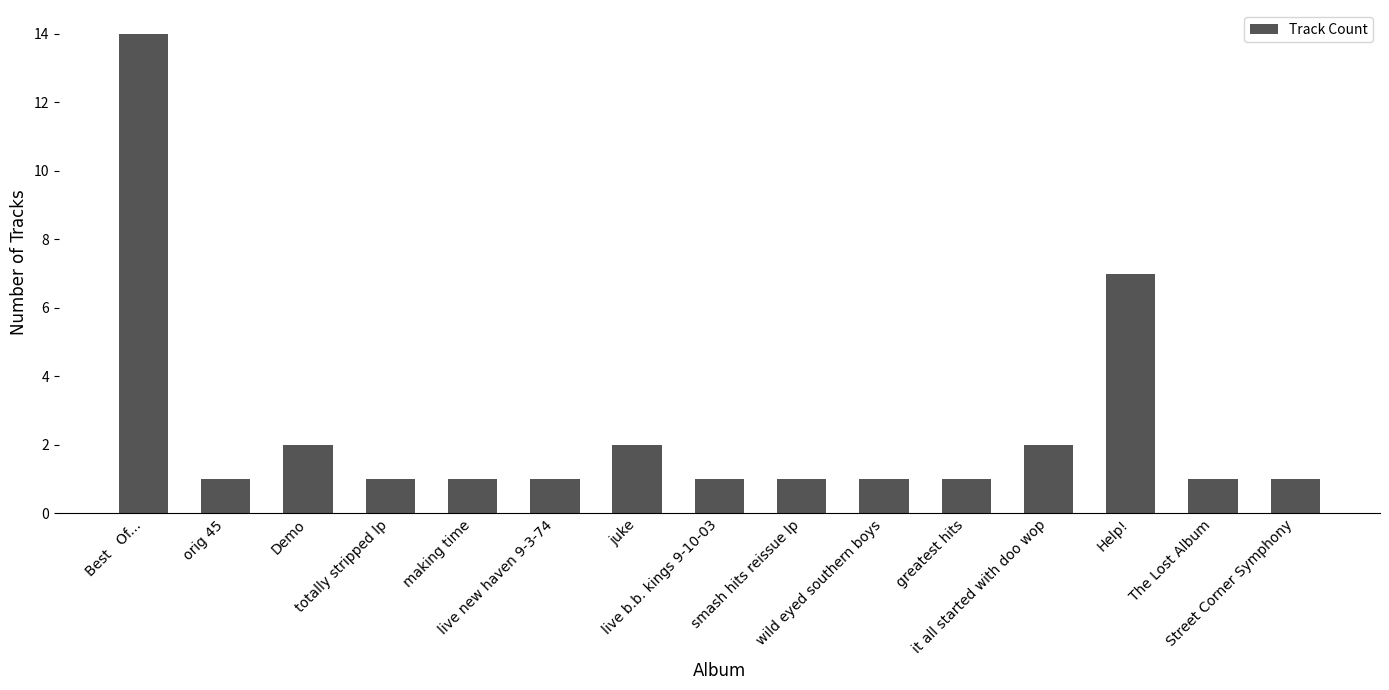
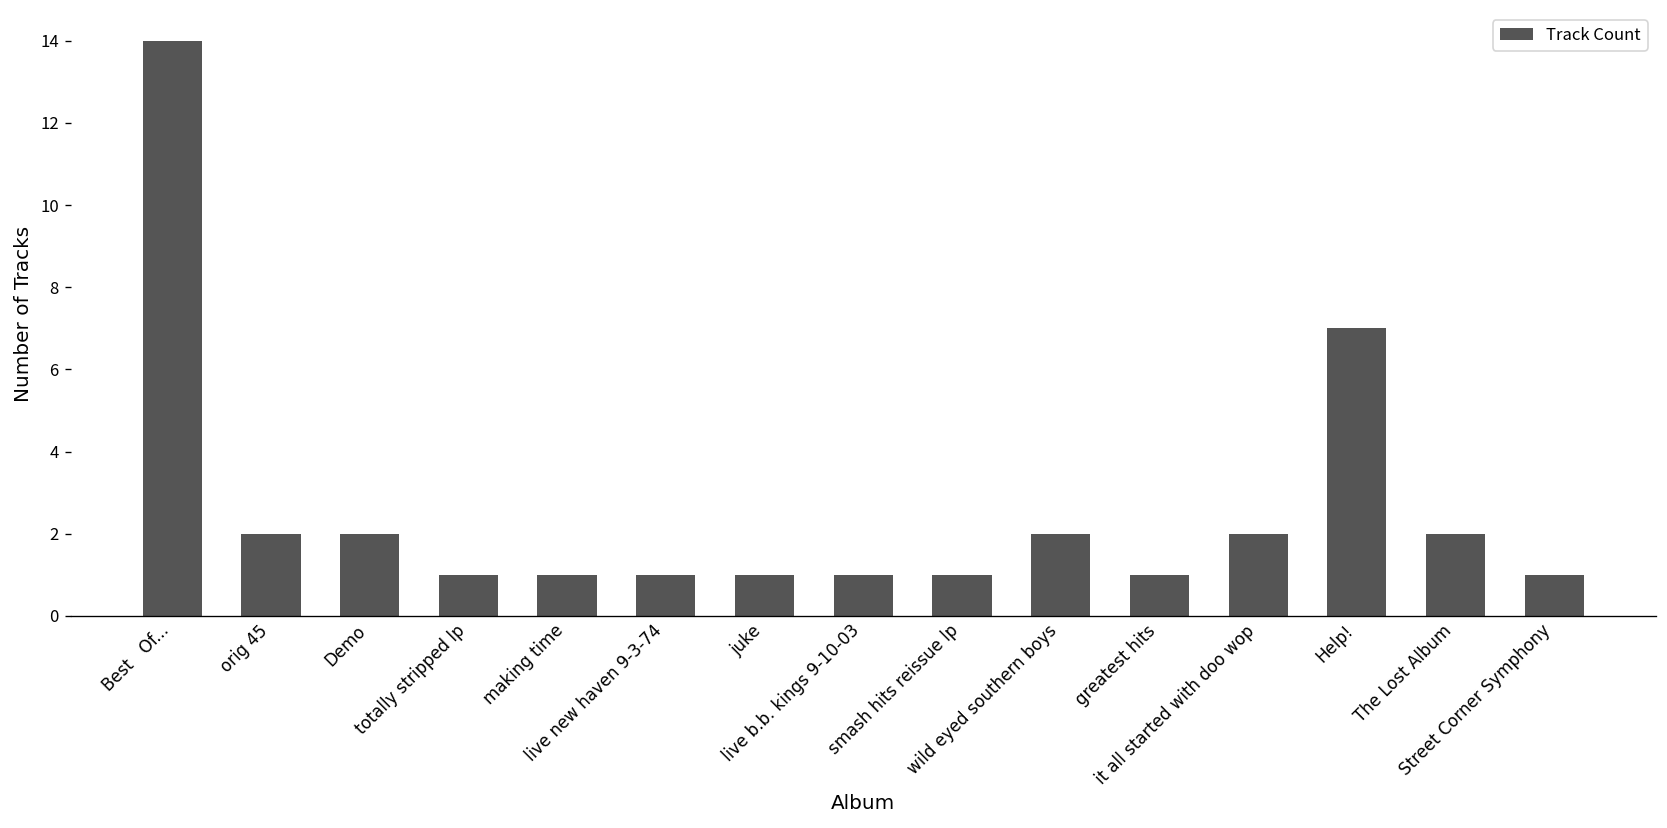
  {
    "Best Of...": 14,
-   "orig 45": 1,
+   "orig 45": 2,
    "Demo": 2,
    "totally stripped lp": 1,
    "making time": 1,
    "live new haven 9-3-74": 1,
-   "juke": 2,
+   "juke": 1,
    "live b.b. kings 9-10-03": 1,
    "smash hits reissue lp": 1,
-   "wild eyed southern boys": 1,
+   "wild eyed southern boys": 2,
    "greatest hits": 1,
    "it all started with doo wop": 2,
    "Help!": 7,
-   "The Lost Album": 1,
+   "The Lost Album": 2,
    "Street Corner Symphony": 1
  }
